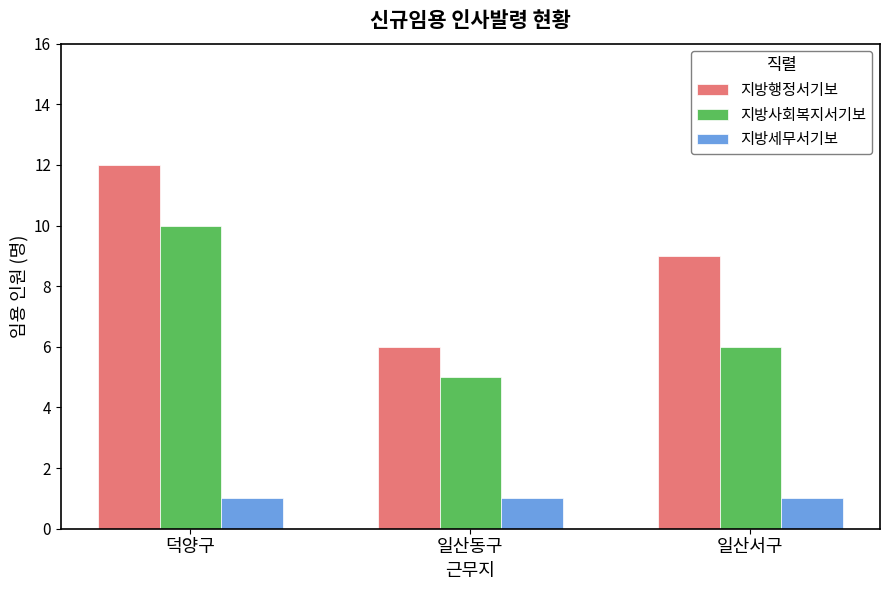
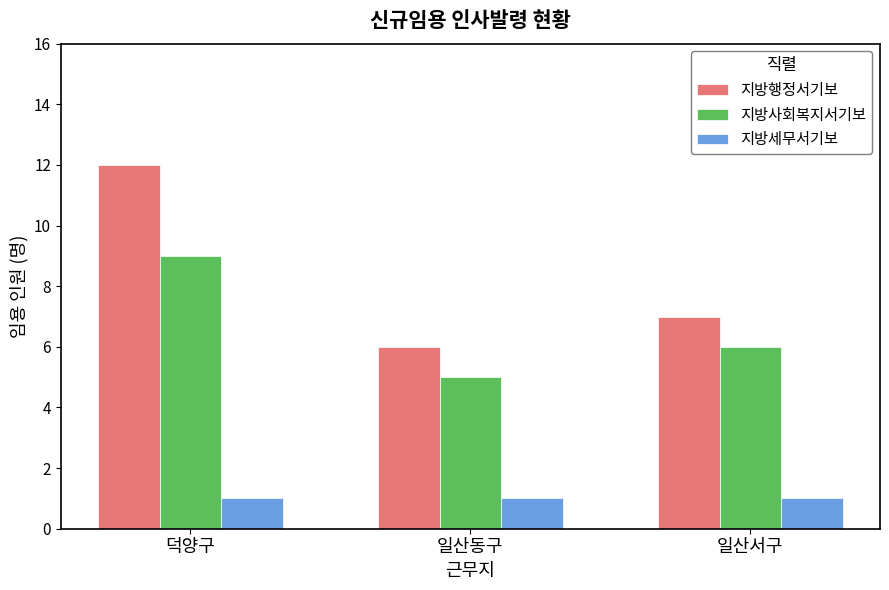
  {
    "지방행정서기보": {
      "덕양구": 12,
      "일산동구": 6,
-     "일산서구": 9
+     "일산서구": 7
    },
    "지방사회복지서기보": {
-     "덕양구": 10,
+     "덕양구": 9,
      "일산동구": 5,
      "일산서구": 6
    },
    "지방세무서기보": {
      "덕양구": 1,
      "일산동구": 1,
      "일산서구": 1
    }
  }
